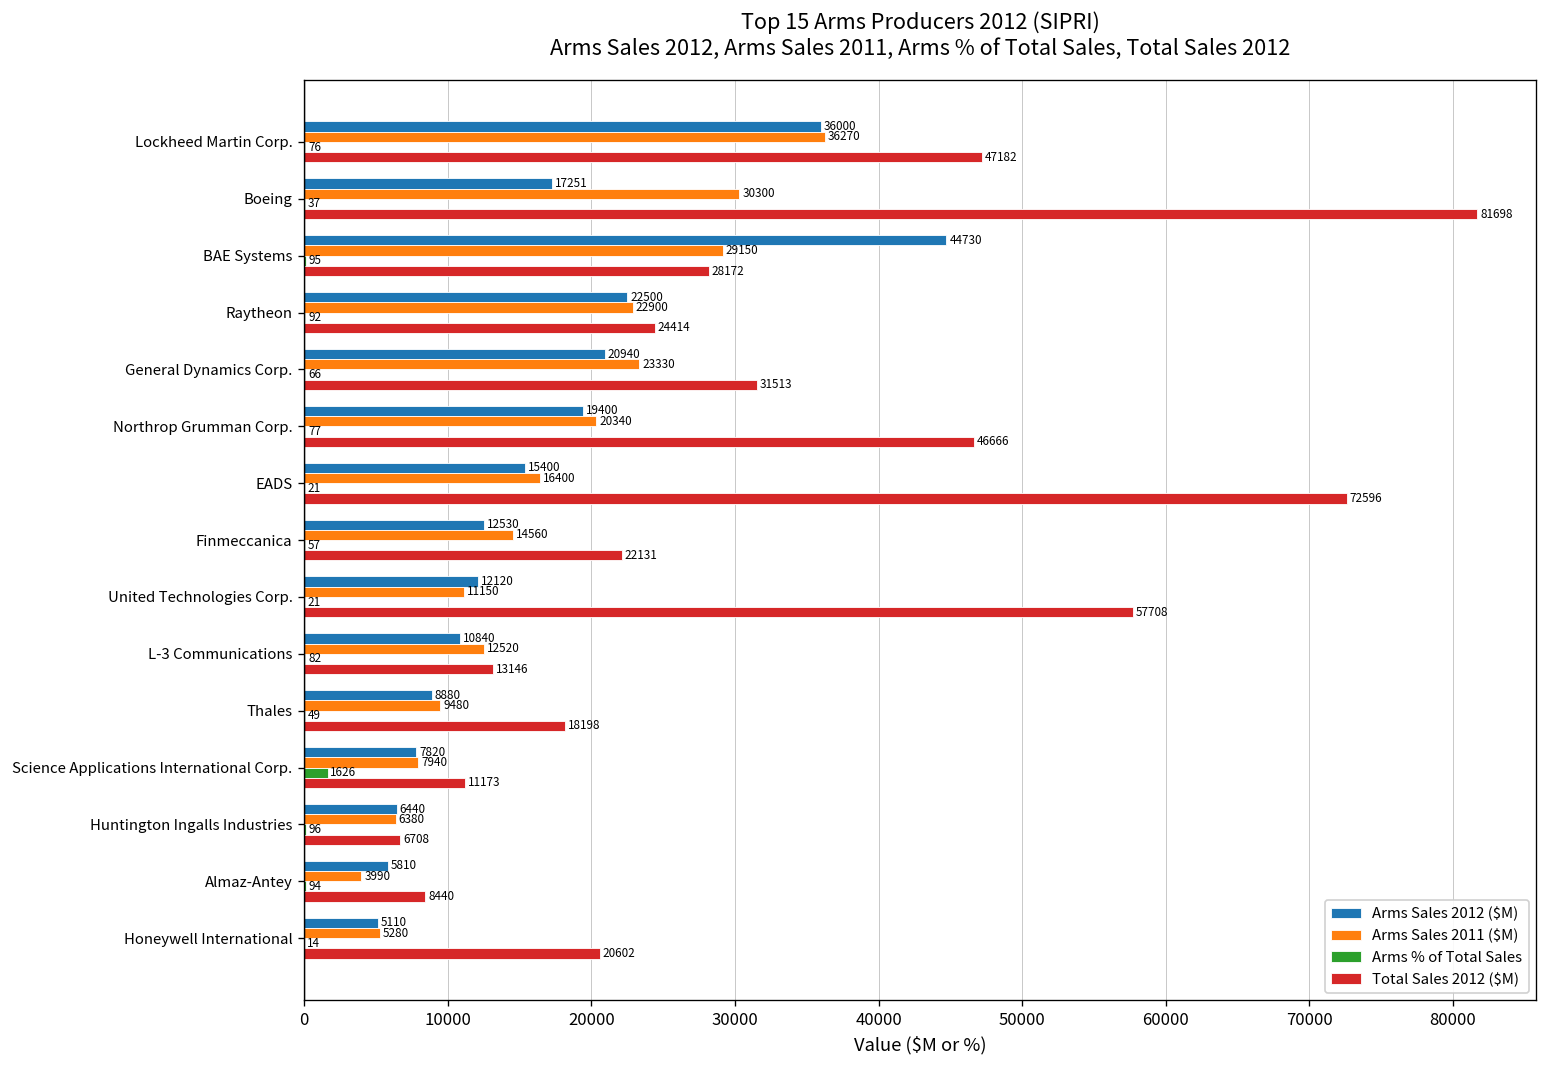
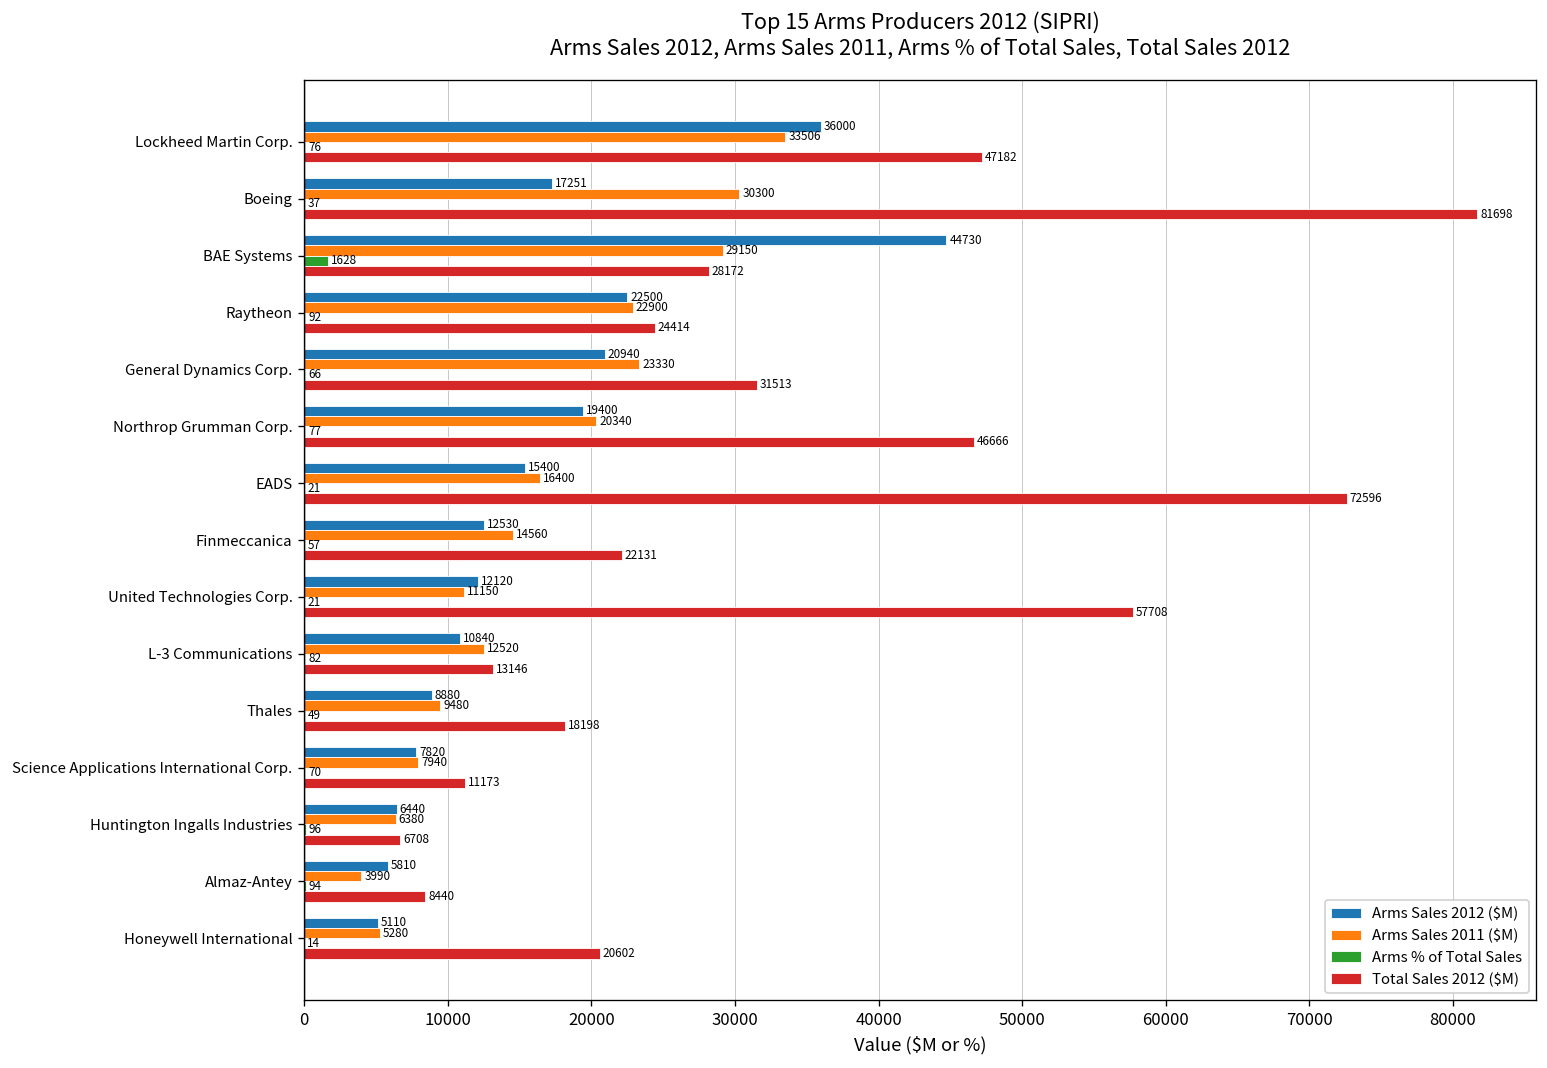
  {
    "Arms Sales 2012 ($M)": {
      "Lockheed Martin Corp.": 36000,
      "Boeing": 17251,
      "BAE Systems": 44730,
      "Raytheon": 22500,
      "General Dynamics Corp.": 20940,
      "Northrop Grumman Corp.": 19400,
      "EADS": 15400,
      "Finmeccanica": 12530,
      "United Technologies Corp.": 12120,
      "L-3 Communications": 10840,
      "Thales": 8880,
      "Science Applications International Corp.": 7820,
      "Huntington Ingalls Industries": 6440,
      "Almaz-Antey": 5810,
      "Honeywell International": 5110
    },
    "Arms Sales 2011 ($M)": {
-     "Lockheed Martin Corp.": 36270,
+     "Lockheed Martin Corp.": 33506,
      "Boeing": 30300,
      "BAE Systems": 29150,
      "Raytheon": 22900,
      "General Dynamics Corp.": 23330,
      "Northrop Grumman Corp.": 20340,
      "EADS": 16400,
      "Finmeccanica": 14560,
      "United Technologies Corp.": 11150,
      "L-3 Communications": 12520,
      "Thales": 9480,
      "Science Applications International Corp.": 7940,
      "Huntington Ingalls Industries": 6380,
      "Almaz-Antey": 3990,
      "Honeywell International": 5280
    },
    "Arms % of Total Sales": {
      "Lockheed Martin Corp.": 76,
      "Boeing": 37,
-     "BAE Systems": 95,
+     "BAE Systems": 1628,
      "Raytheon": 92,
      "General Dynamics Corp.": 66,
      "Northrop Grumman Corp.": 77,
      "EADS": 21,
      "Finmeccanica": 57,
      "United Technologies Corp.": 21,
      "L-3 Communications": 82,
      "Thales": 49,
-     "Science Applications International Corp.": 1626,
+     "Science Applications International Corp.": 70,
      "Huntington Ingalls Industries": 96,
      "Almaz-Antey": 94,
      "Honeywell International": 14
    },
    "Total Sales 2012 ($M)": {
      "Lockheed Martin Corp.": 47182,
      "Boeing": 81698,
      "BAE Systems": 28172,
      "Raytheon": 24414,
      "General Dynamics Corp.": 31513,
      "Northrop Grumman Corp.": 46666,
      "EADS": 72596,
      "Finmeccanica": 22131,
      "United Technologies Corp.": 57708,
      "L-3 Communications": 13146,
      "Thales": 18198,
      "Science Applications International Corp.": 11173,
      "Huntington Ingalls Industries": 6708,
      "Almaz-Antey": 8440,
      "Honeywell International": 20602
    }
  }
